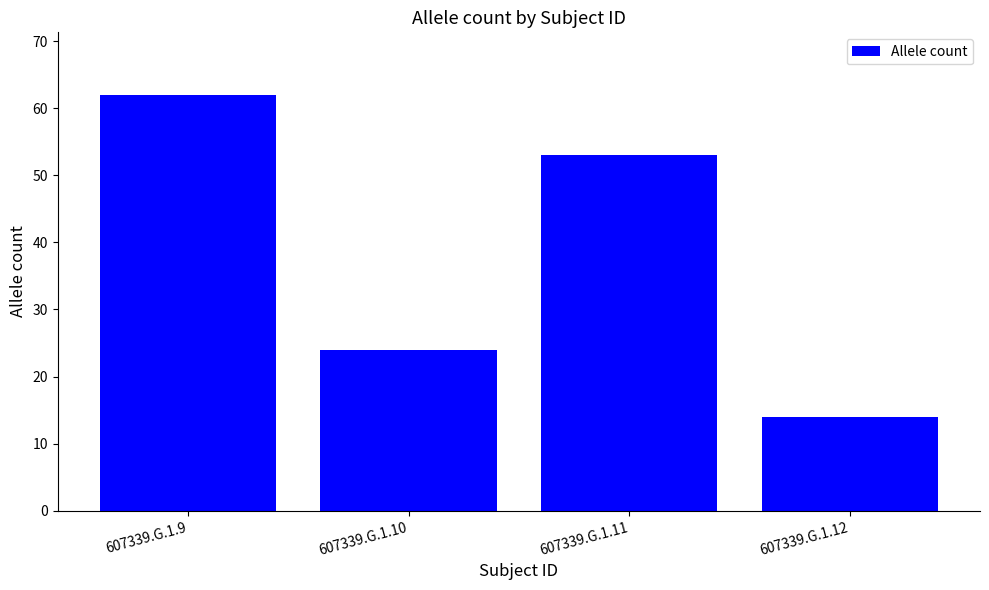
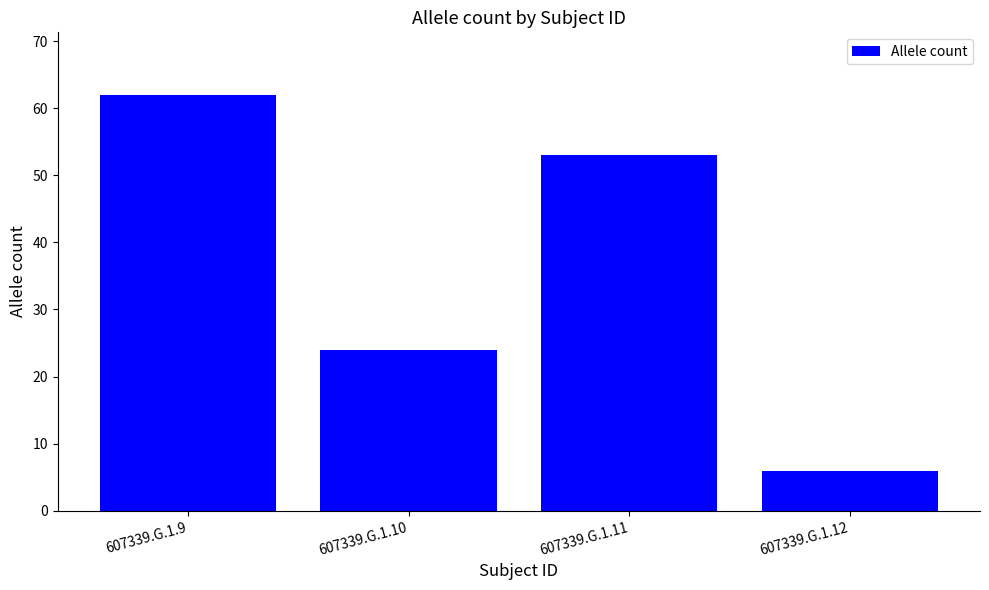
  {
    "607339.G.1.9": 62,
    "607339.G.1.10": 24,
    "607339.G.1.11": 53,
-   "607339.G.1.12": 14
+   "607339.G.1.12": 6
  }
